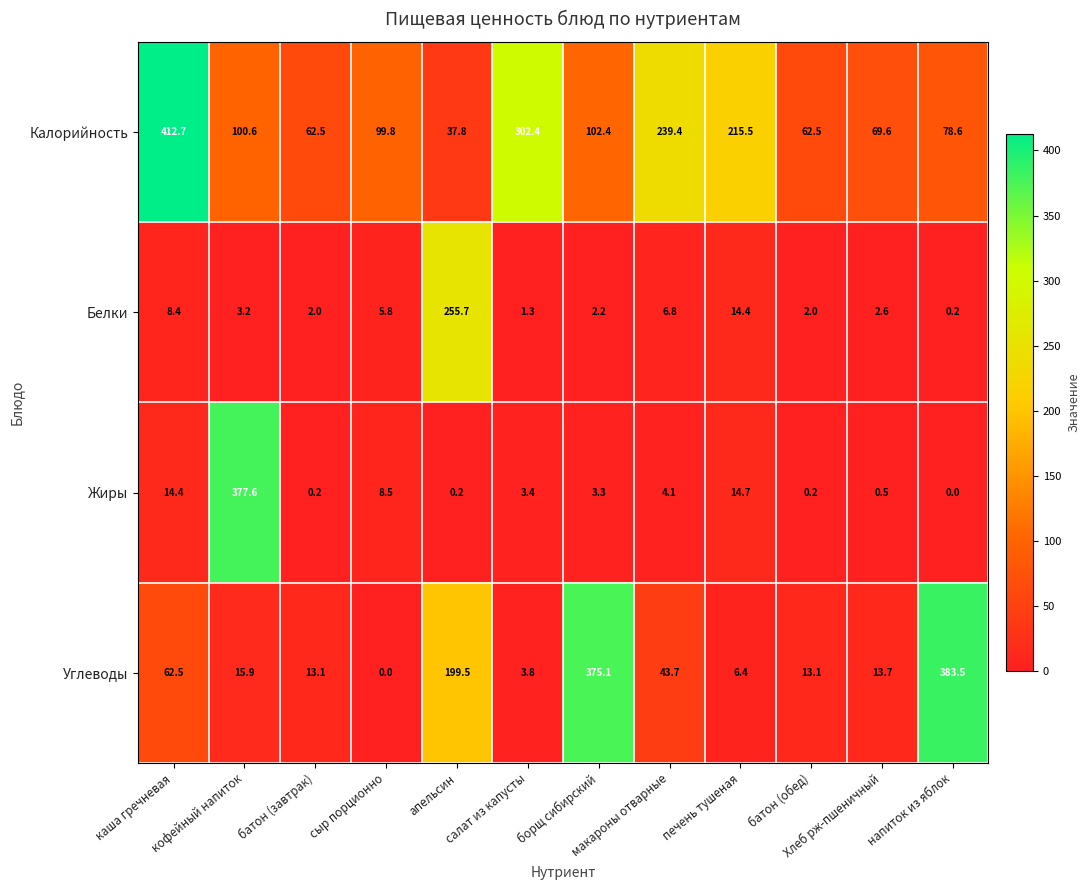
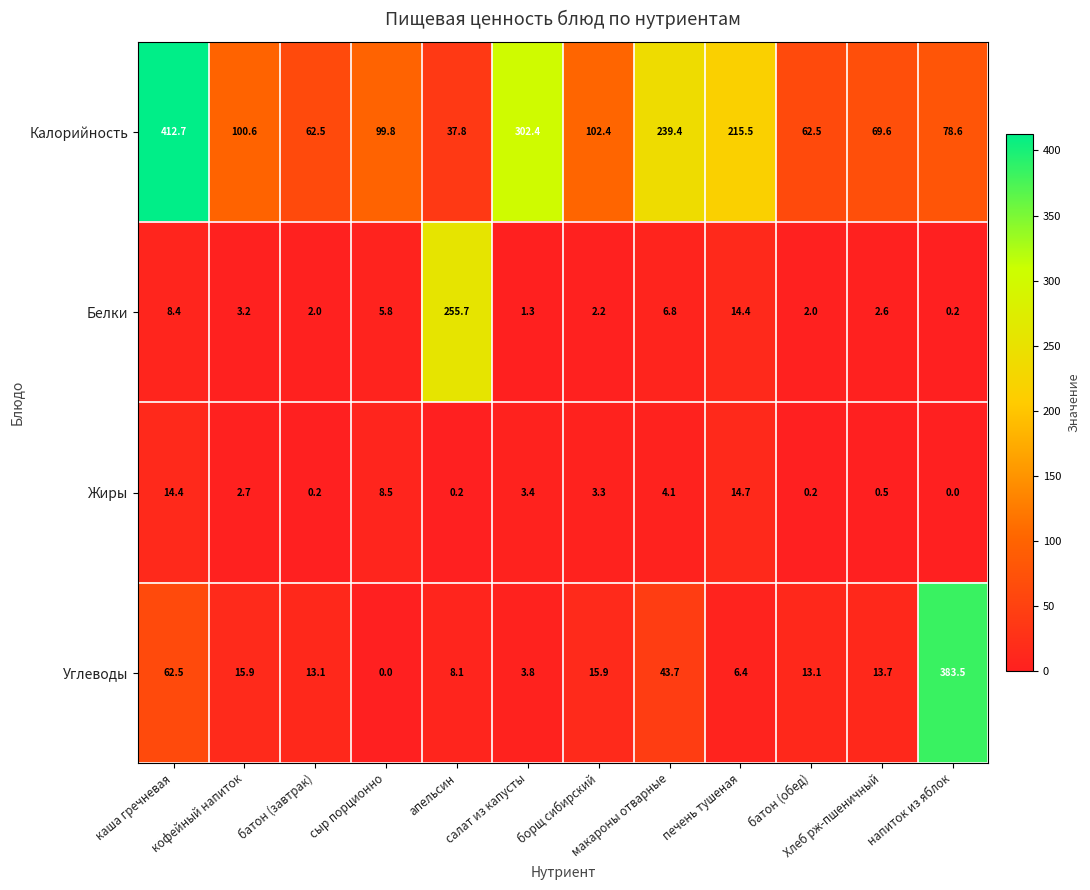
  {
    "Калорийность": {
      "каша гречневая": 412.7,
      "кофейный напиток": 100.6,
      "батон (завтрак)": 62.5,
      "сыр порционно": 99.8,
      "апельсин": 37.8,
      "салат из капусты": 302.4,
      "борщ сибирский": 102.4,
      "макароны отварные": 239.4,
      "печень тушеная": 215.5,
      "батон (обед)": 62.5,
      "Хлеб рж-пшеничный": 69.6,
      "напиток из яблок": 78.6
    },
    "Белки": {
      "каша гречневая": 8.4,
      "кофейный напиток": 3.2,
      "батон (завтрак)": 2.0,
      "сыр порционно": 5.8,
      "апельсин": 255.7,
      "салат из капусты": 1.3,
      "борщ сибирский": 2.2,
      "макароны отварные": 6.8,
      "печень тушеная": 14.4,
      "батон (обед)": 2.0,
      "Хлеб рж-пшеничный": 2.6,
      "напиток из яблок": 0.2
    },
    "Жиры": {
      "каша гречневая": 14.4,
-     "кофейный напиток": 377.6,
+     "кофейный напиток": 2.7,
      "батон (завтрак)": 0.2,
      "сыр порционно": 8.5,
      "апельсин": 0.2,
      "салат из капусты": 3.4,
      "борщ сибирский": 3.3,
      "макароны отварные": 4.1,
      "печень тушеная": 14.7,
      "батон (обед)": 0.2,
      "Хлеб рж-пшеничный": 0.5,
      "напиток из яблок": 0.0
    },
    "Углеводы": {
      "каша гречневая": 62.5,
      "кофейный напиток": 15.9,
      "батон (завтрак)": 13.1,
      "сыр порционно": 0.0,
-     "апельсин": 199.5,
+     "апельсин": 8.1,
      "салат из капусты": 3.8,
-     "борщ сибирский": 375.1,
+     "борщ сибирский": 15.9,
      "макароны отварные": 43.7,
      "печень тушеная": 6.4,
      "батон (обед)": 13.1,
      "Хлеб рж-пшеничный": 13.7,
      "напиток из яблок": 383.5
    }
  }
